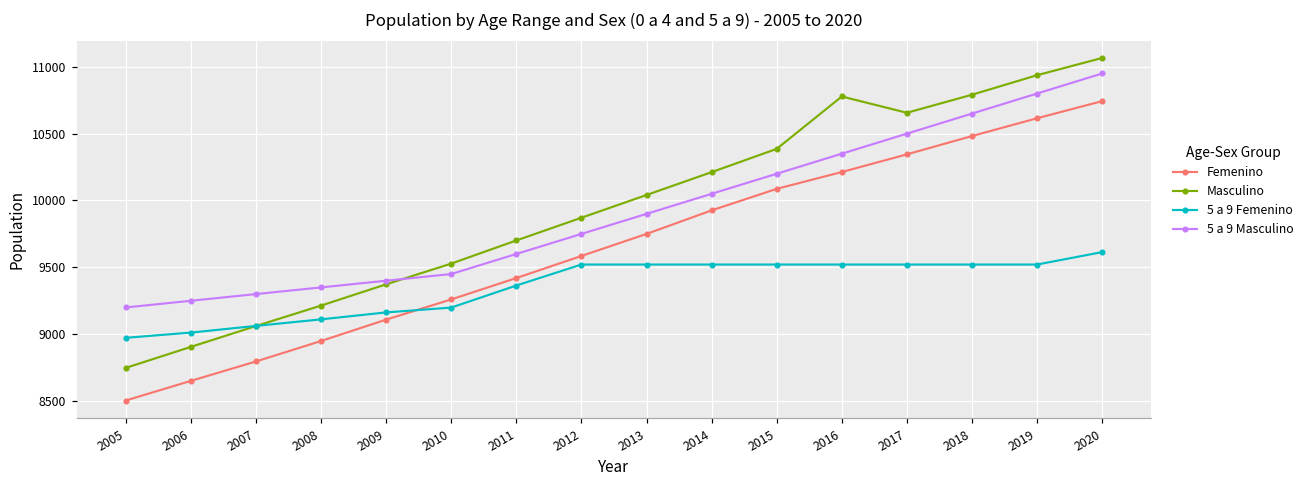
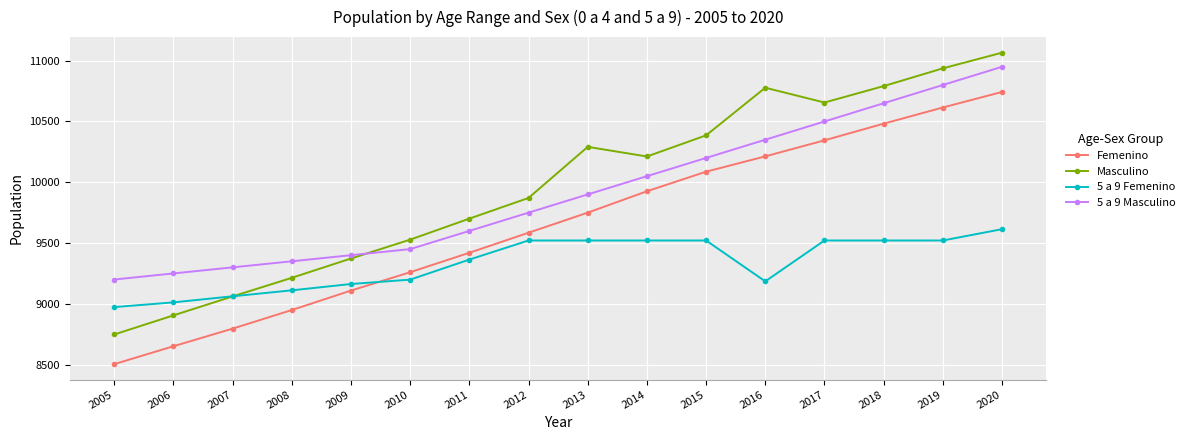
  {
    "Femenino": {
      "2005": 8500,
      "2006": 8650,
      "2007": 8800,
      "2008": 8950,
      "2009": 9110,
      "2010": 9260,
      "2011": 9420,
      "2012": 9590,
      "2013": 9750,
      "2014": 9930,
      "2015": 10090,
      "2016": 10210,
      "2017": 10350,
      "2018": 10480,
      "2019": 10620,
      "2020": 10740
    },
    "Masculino": {
      "2005": 8750,
      "2006": 8910,
      "2008": 9210,
      "2009": 9370,
      "2010": 9530,
      "2011": 9700,
      "2012": 9870,
-     "2013": 10040,
+     "2013": 10290,
      "2014": 10210,
      "2015": 10390,
      "2016": 10780,
      "2017": 10660,
      "2018": 10790,
      "2019": 10940,
      "2020": 11070
    },
    "5 a 9 Femenino": {
      "2005": 8970,
      "2006": 9010,
      "2008": 9110,
      "2009": 9160,
      "2010": 9200,
      "2011": 9360,
      "2012": 9520,
      "2013": 9520,
      "2014": 9520,
      "2015": 9520,
-     "2016": 9520,
+     "2016": 9180,
      "2017": 9520,
      "2018": 9520,
      "2019": 9520,
      "2020": 9610
    },
    "5 a 9 Masculino": {
      "2005": 9200,
      "2006": 9250,
      "2007": 9300,
      "2008": 9350,
      "2009": 9400,
      "2010": 9450,
      "2011": 9600,
      "2012": 9750,
      "2013": 9900,
      "2014": 10050,
      "2015": 10200,
      "2016": 10350,
      "2017": 10500,
      "2018": 10650,
      "2019": 10800,
      "2020": 10950
    }
  }
